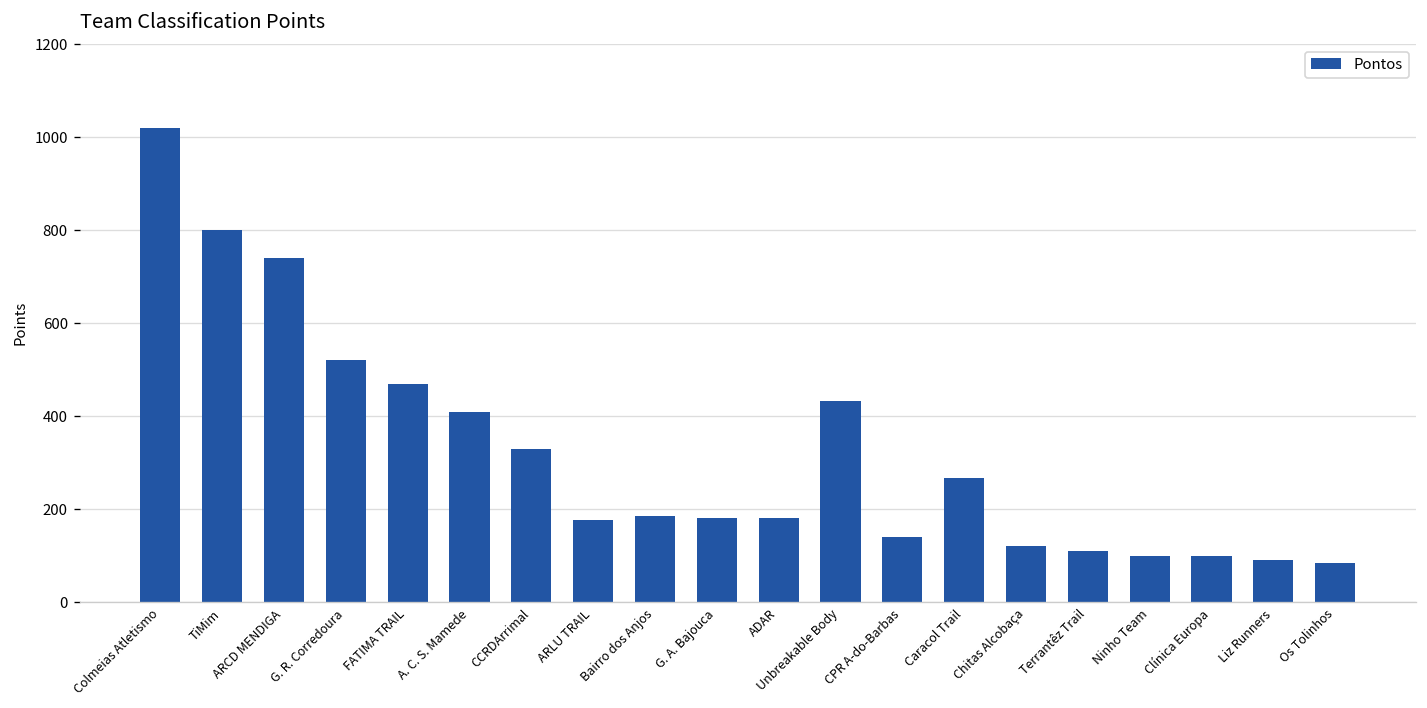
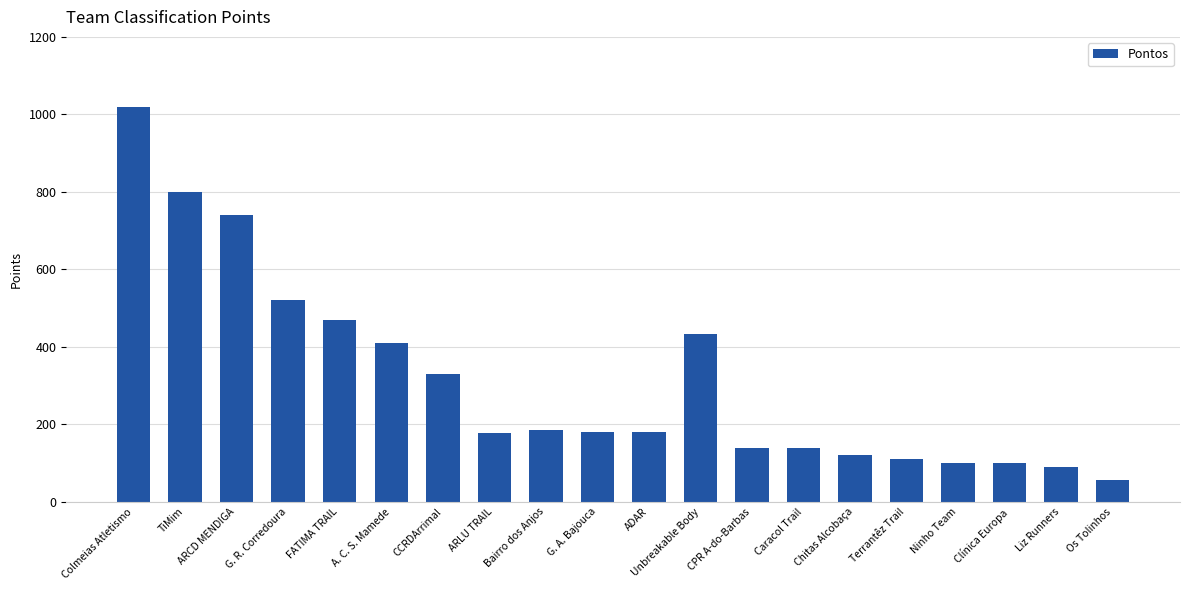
  {
    "Colmeias Atletismo": 1020,
    "TiMim": 800,
    "ARCD MENDIGA": 740,
    "G. R. Corredoura": 520,
    "FATIMA TRAIL": 470,
    "A. C. S. Mamede": 410,
    "CCRDArrimal": 330,
    "ARLU TRAIL": 180,
    "Bairro dos Anjos": 190,
    "G. A. Bajouca": 180,
    "ADAR": 180,
    "Unbreakable Body": 430,
    "CPR A-do-Barbas": 140,
-   "Caracol Trail": 270,
+   "Caracol Trail": 140,
    "Chitas Alcobaça": 120,
    "Terrantêz Trail": 110,
    "Ninho Team": 100,
    "Clínica Europa": 100,
    "Liz Runners": 90,
-   "Os Tolinhos": 90
+   "Os Tolinhos": 60
  }
